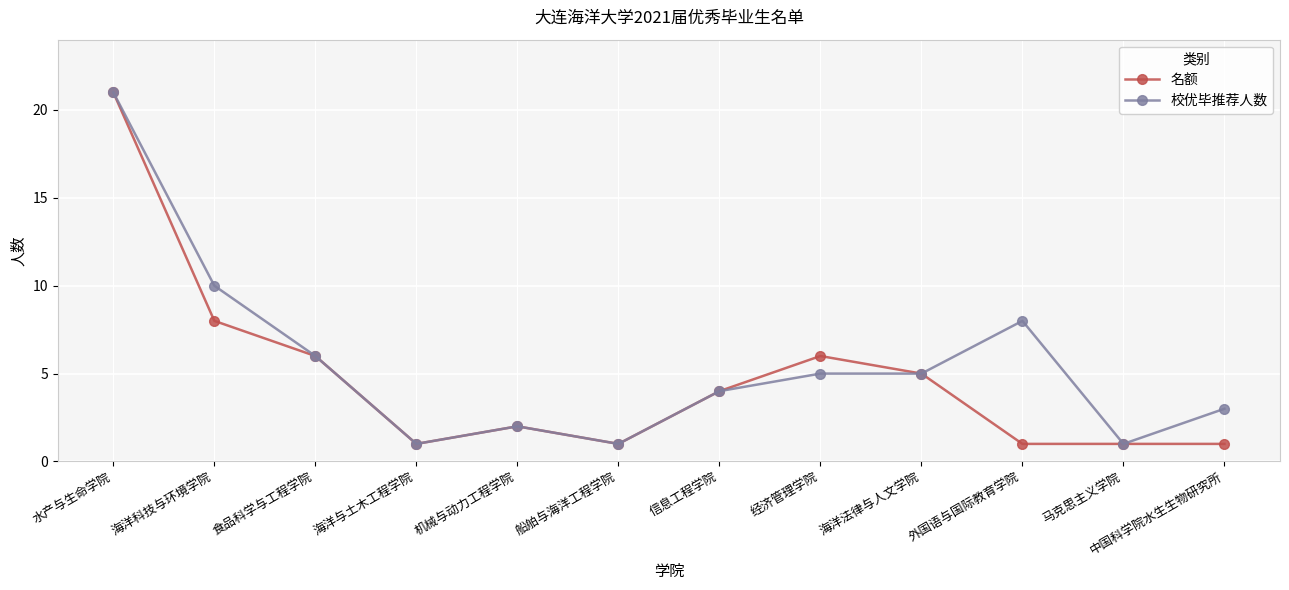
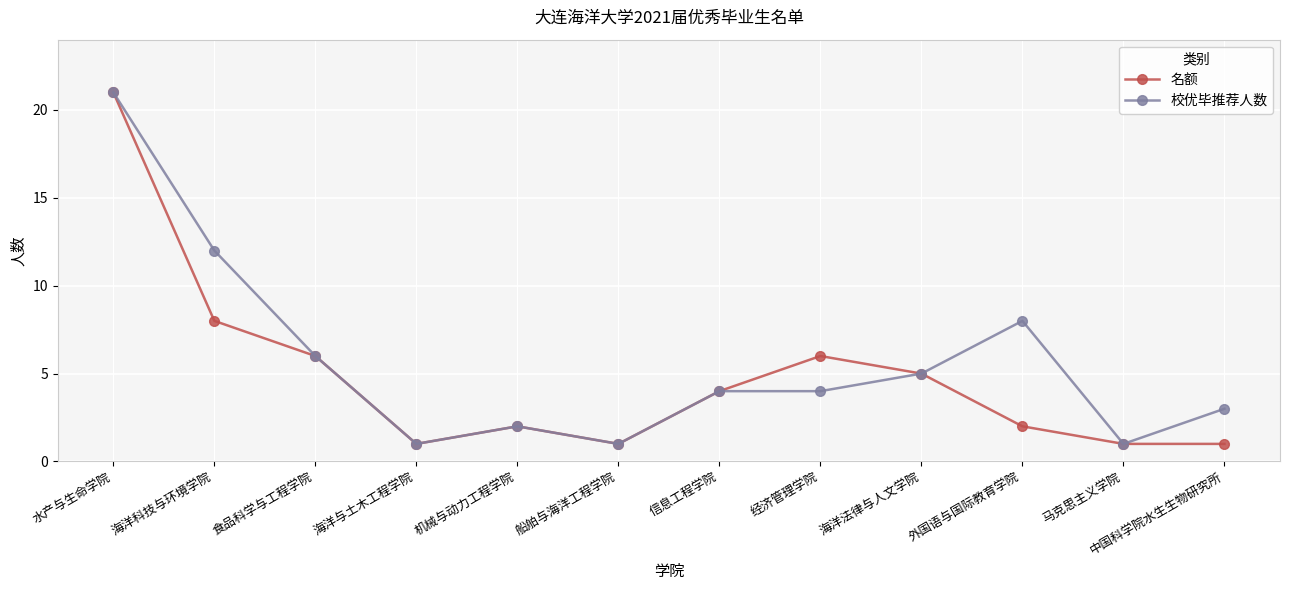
  {
    "名额": {
      "海洋科技与环境学院": 8,
      "经济管理学院": 6,
-     "外国语与国际教育学院": 1,
+     "外国语与国际教育学院": 2,
      "中国科学院水生生物研究所": 1
    },
    "校优毕推荐人数": {
-     "海洋科技与环境学院": 10,
-     "经济管理学院": 5,
+     "海洋科技与环境学院": 12,
+     "经济管理学院": 4,
      "外国语与国际教育学院": 8,
      "中国科学院水生生物研究所": 3
    }
  }
